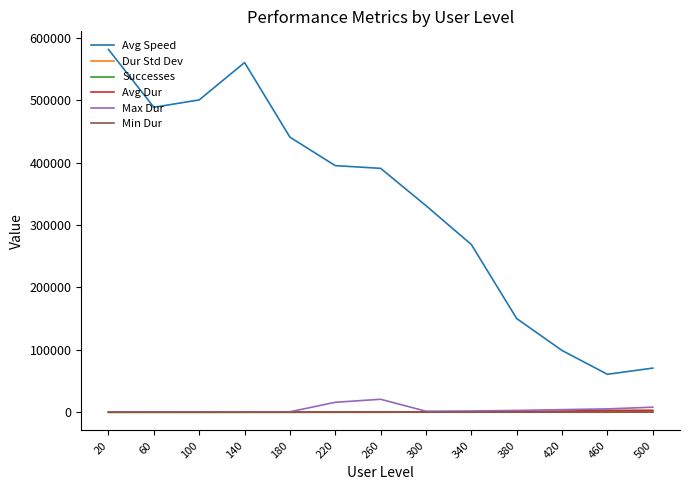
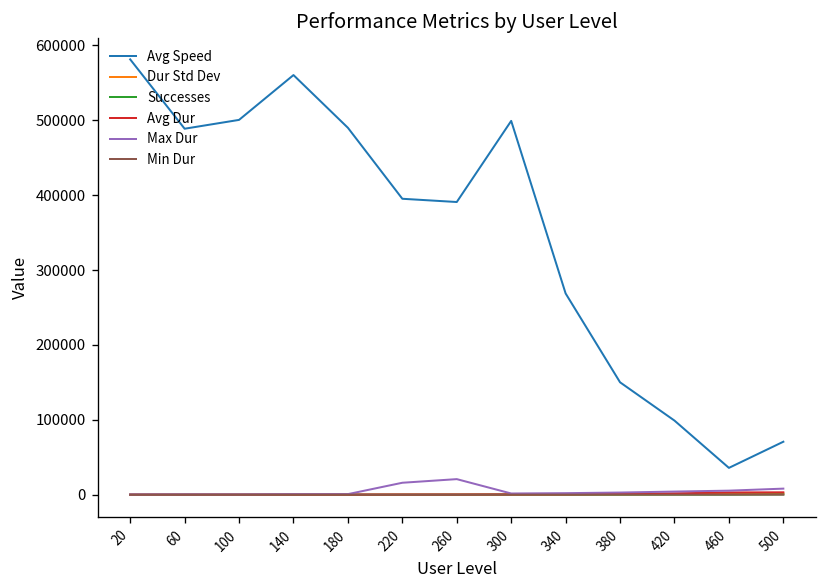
  {
    "Avg Speed": {
      "20": 580000,
      "60": 490000,
      "100": 500000,
      "140": 560000,
-     "180": 440000,
+     "180": 490000,
      "220": 400000,
      "260": 390000,
-     "300": 330000,
+     "300": 500000,
      "340": 270000,
      "380": 150000,
      "420": 100000,
-     "460": 60000,
+     "460": 40000,
      "500": 70000
    },
    "Max Dur": {
      "220": 20000,
      "260": 20000,
      "500": 10000
    }
  }
